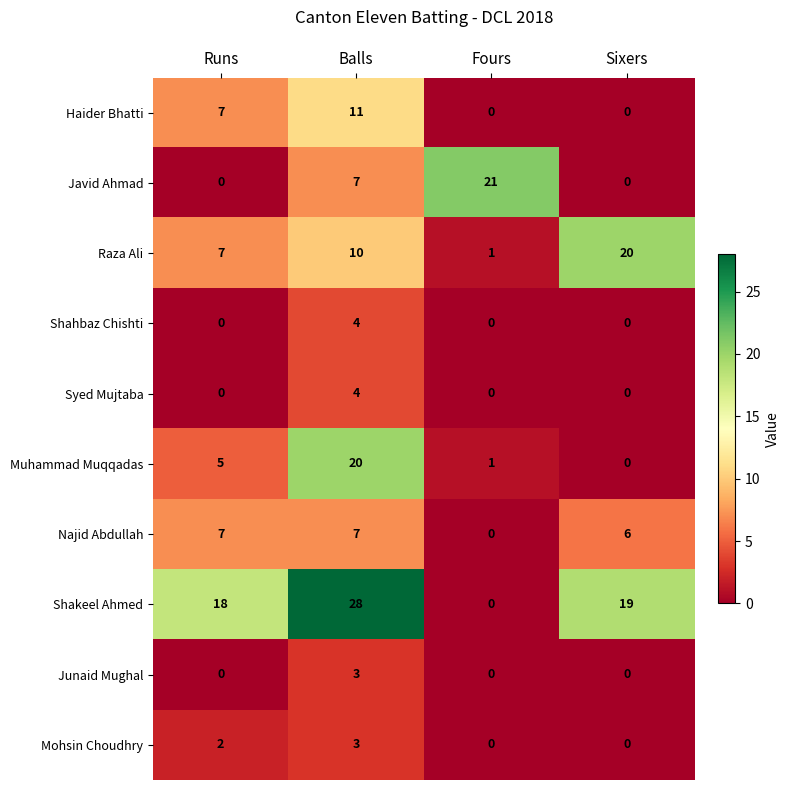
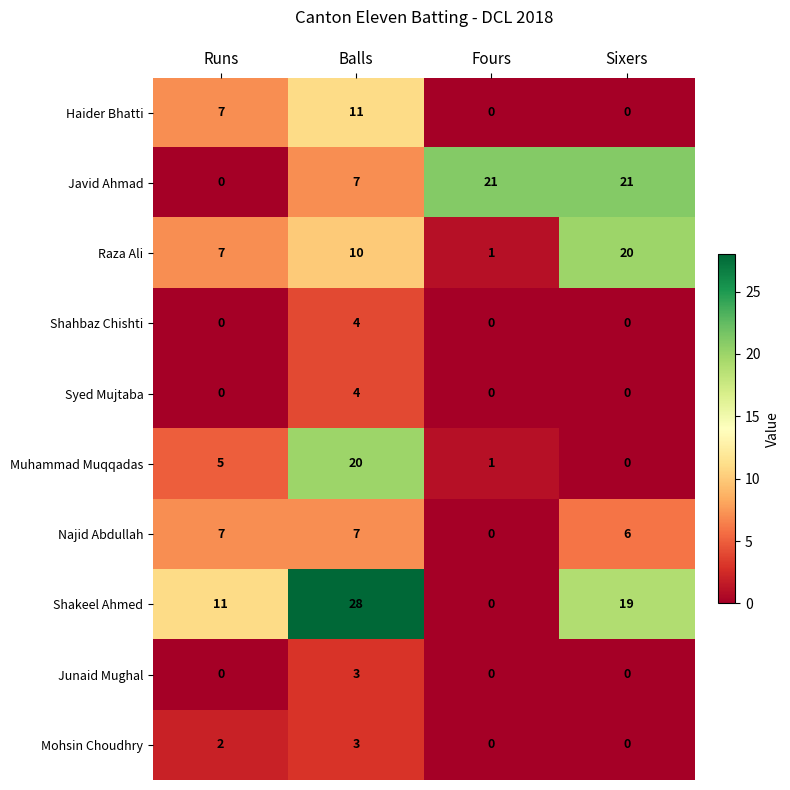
  {
    "Haider Bhatti": {
      "Runs": 7,
      "Balls": 11,
      "Fours": 0,
      "Sixers": 0
    },
    "Javid Ahmad": {
      "Runs": 0,
      "Balls": 7,
      "Fours": 21,
-     "Sixers": 0
+     "Sixers": 21
    },
    "Raza Ali": {
      "Runs": 7,
      "Balls": 10,
      "Fours": 1,
      "Sixers": 20
    },
    "Shahbaz Chishti": {
      "Runs": 0,
      "Balls": 4,
      "Fours": 0,
      "Sixers": 0
    },
    "Syed Mujtaba": {
      "Runs": 0,
      "Balls": 4,
      "Fours": 0,
      "Sixers": 0
    },
    "Muhammad Muqqadas": {
      "Runs": 5,
      "Balls": 20,
      "Fours": 1,
      "Sixers": 0
    },
    "Najid Abdullah": {
      "Runs": 7,
      "Balls": 7,
      "Fours": 0,
      "Sixers": 6
    },
    "Shakeel Ahmed": {
-     "Runs": 18,
+     "Runs": 11,
      "Balls": 28,
      "Fours": 0,
      "Sixers": 19
    },
    "Junaid Mughal": {
      "Runs": 0,
      "Balls": 3,
      "Fours": 0,
      "Sixers": 0
    },
    "Mohsin Choudhry": {
      "Runs": 2,
      "Balls": 3,
      "Fours": 0,
      "Sixers": 0
    }
  }
